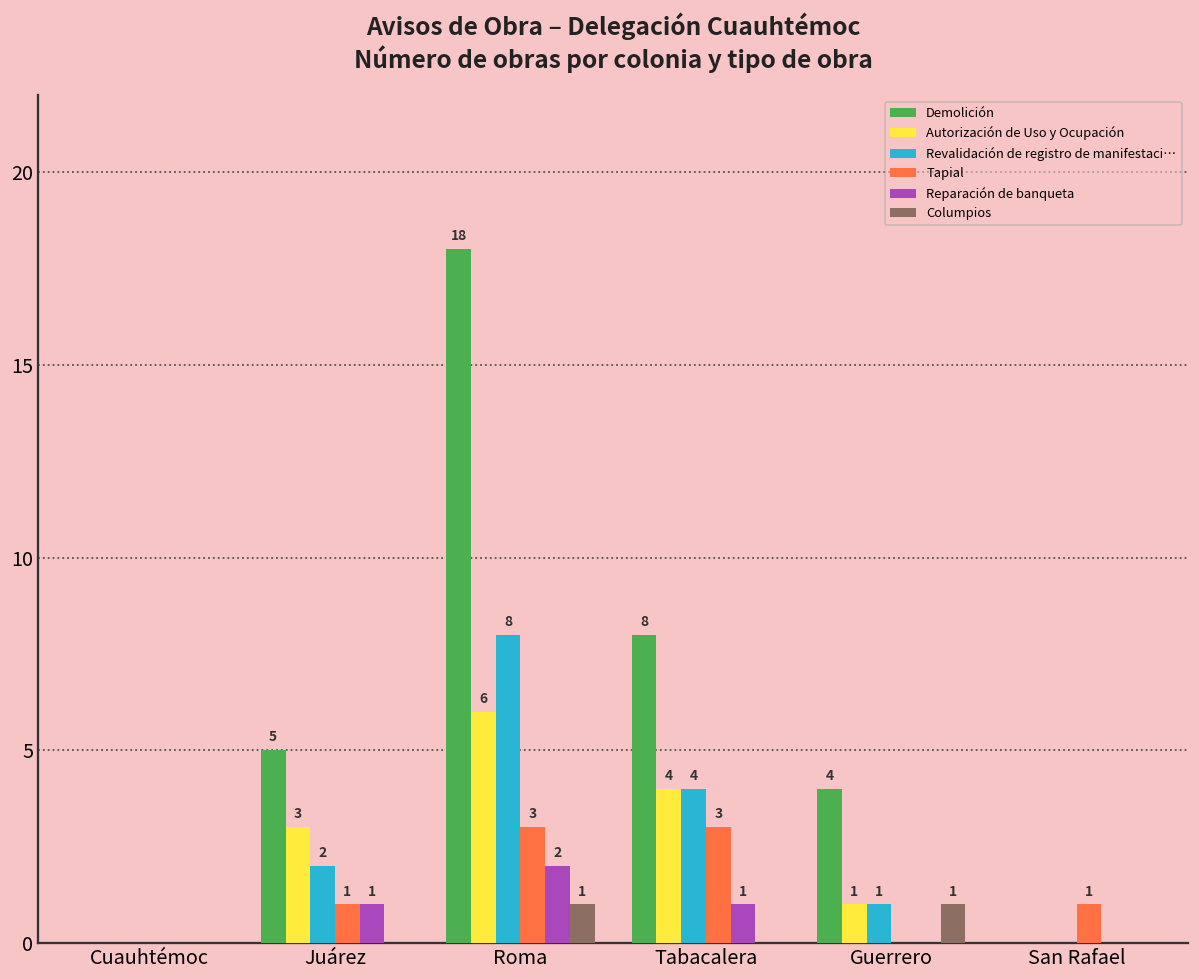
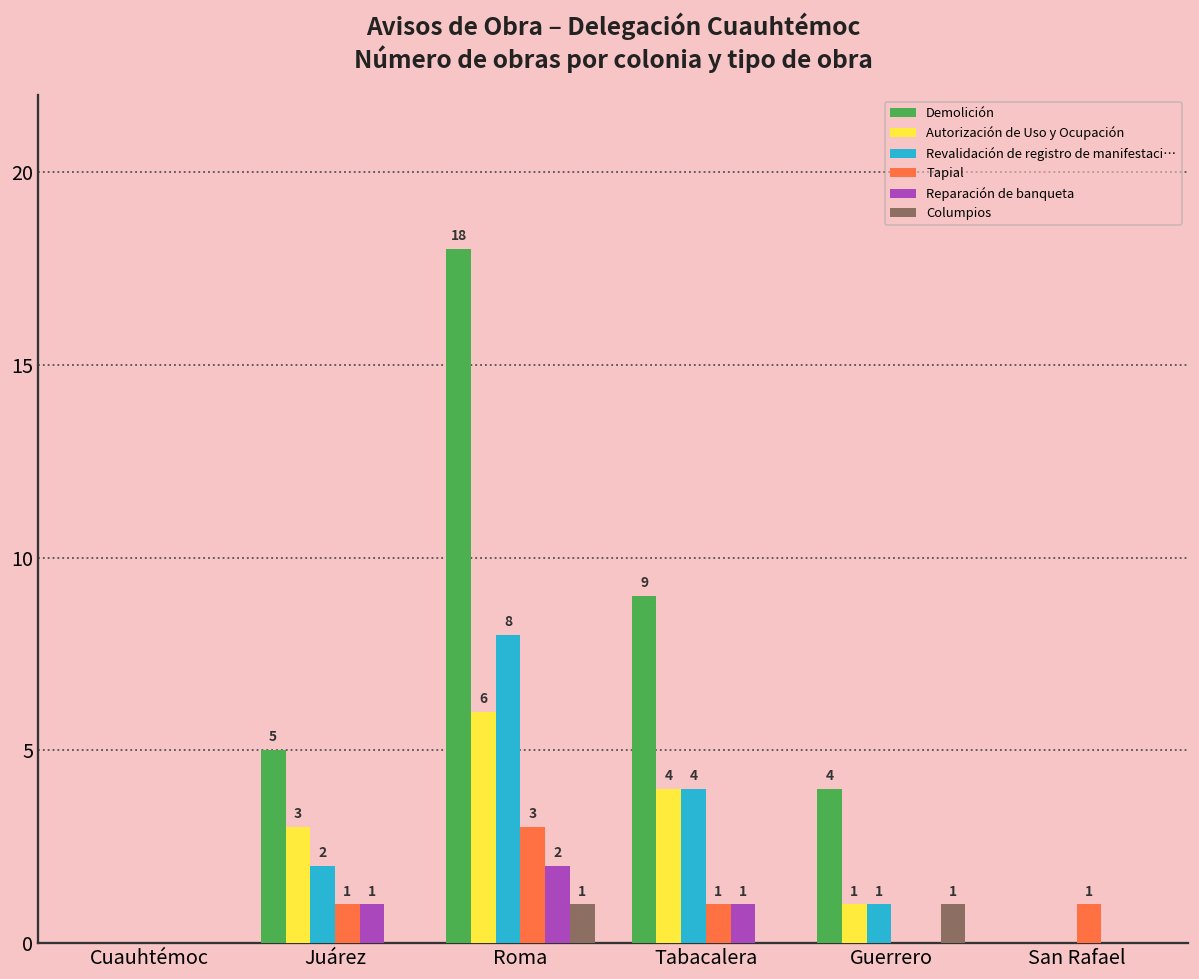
  {
    "Demolición": {
      "Juárez": 5,
      "Roma": 18,
-     "Tabacalera": 8,
+     "Tabacalera": 9,
      "Guerrero": 4
    },
    "Autorización de Uso y Ocupación": {
      "Juárez": 3,
      "Roma": 6,
      "Tabacalera": 4,
      "Guerrero": 1
    },
    "Revalidación de registro de manifestaci…": {
      "Juárez": 2,
      "Roma": 8,
      "Tabacalera": 4,
      "Guerrero": 1
    },
    "Tapial": {
      "Juárez": 1,
      "Roma": 3,
-     "Tabacalera": 3,
+     "Tabacalera": 1,
      "San Rafael": 1
    },
    "Reparación de banqueta": {
      "Juárez": 1,
      "Roma": 2,
      "Tabacalera": 1
    },
    "Columpios": {
      "Roma": 1,
      "Guerrero": 1
    }
  }
